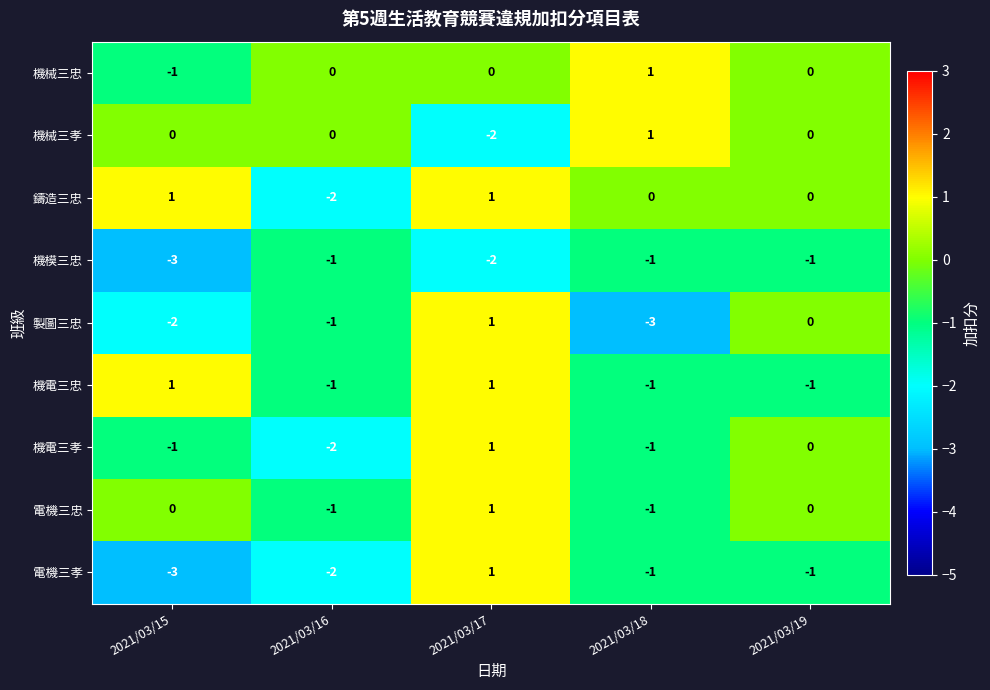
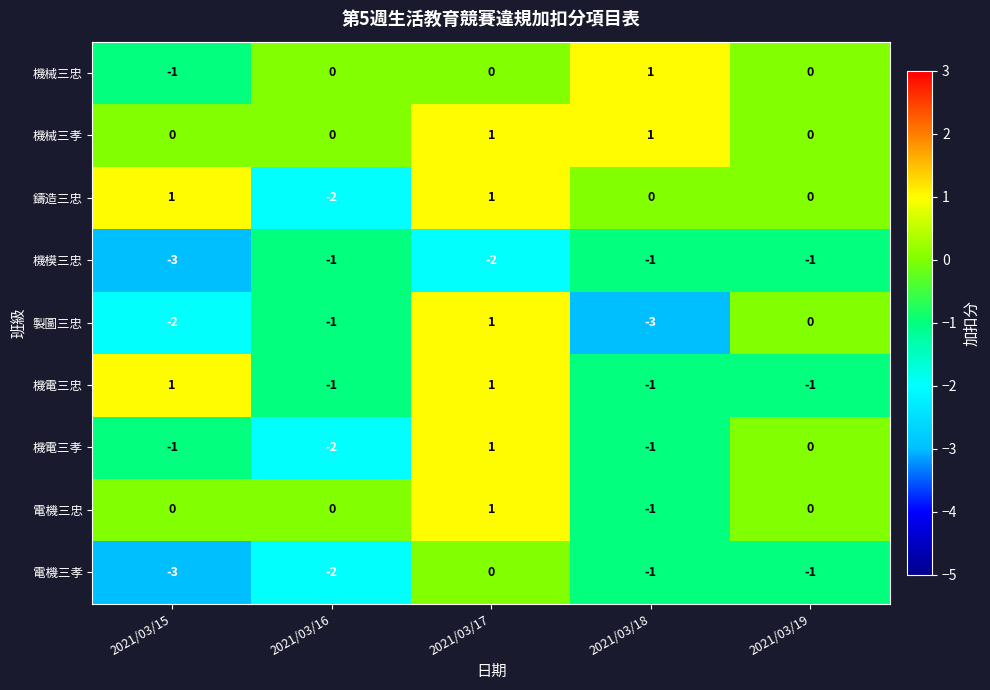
  {
    "機械三忠": {
      "2021/03/15": -1,
      "2021/03/16": 0,
      "2021/03/17": 0,
      "2021/03/18": 1,
      "2021/03/19": 0
    },
    "機械三孝": {
      "2021/03/15": 0,
      "2021/03/16": 0,
-     "2021/03/17": -2,
+     "2021/03/17": 1,
      "2021/03/18": 1,
      "2021/03/19": 0
    },
    "鑄造三忠": {
      "2021/03/15": 1,
      "2021/03/16": -2,
      "2021/03/17": 1,
      "2021/03/18": 0,
      "2021/03/19": 0
    },
    "機模三忠": {
      "2021/03/15": -3,
      "2021/03/16": -1,
      "2021/03/17": -2,
      "2021/03/18": -1,
      "2021/03/19": -1
    },
    "製圖三忠": {
      "2021/03/15": -2,
      "2021/03/16": -1,
      "2021/03/17": 1,
      "2021/03/18": -3,
      "2021/03/19": 0
    },
    "機電三忠": {
      "2021/03/15": 1,
      "2021/03/16": -1,
      "2021/03/17": 1,
      "2021/03/18": -1,
      "2021/03/19": -1
    },
    "機電三孝": {
      "2021/03/15": -1,
      "2021/03/16": -2,
      "2021/03/17": 1,
      "2021/03/18": -1,
      "2021/03/19": 0
    },
    "電機三忠": {
      "2021/03/15": 0,
-     "2021/03/16": -1,
+     "2021/03/16": 0,
      "2021/03/17": 1,
      "2021/03/18": -1,
      "2021/03/19": 0
    },
    "電機三孝": {
      "2021/03/15": -3,
      "2021/03/16": -2,
-     "2021/03/17": 1,
+     "2021/03/17": 0,
      "2021/03/18": -1,
      "2021/03/19": -1
    }
  }
